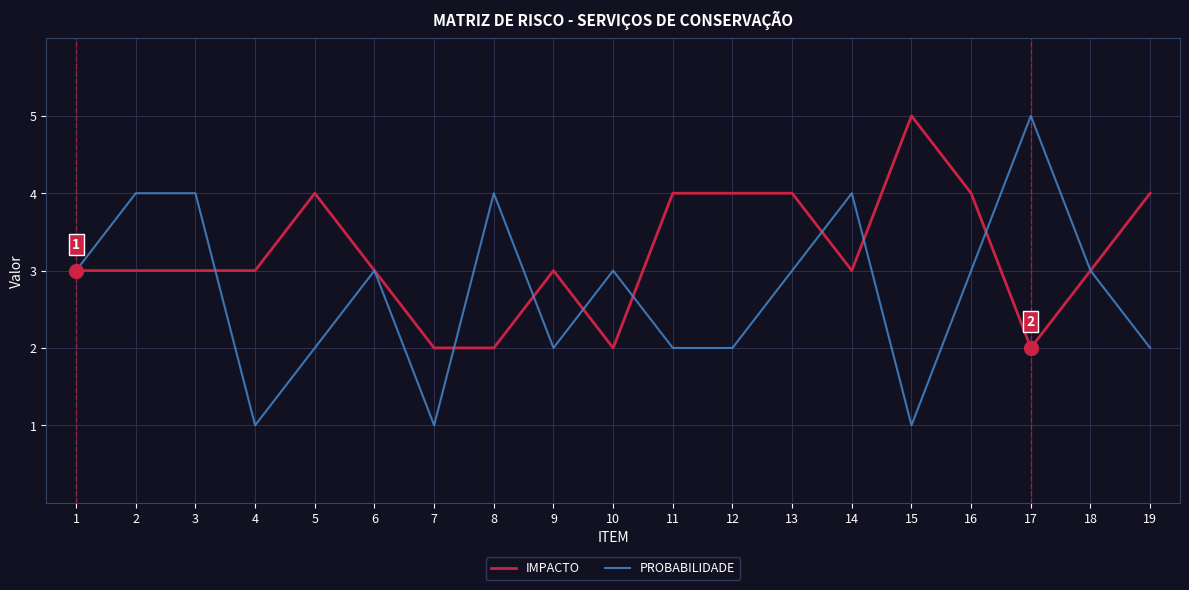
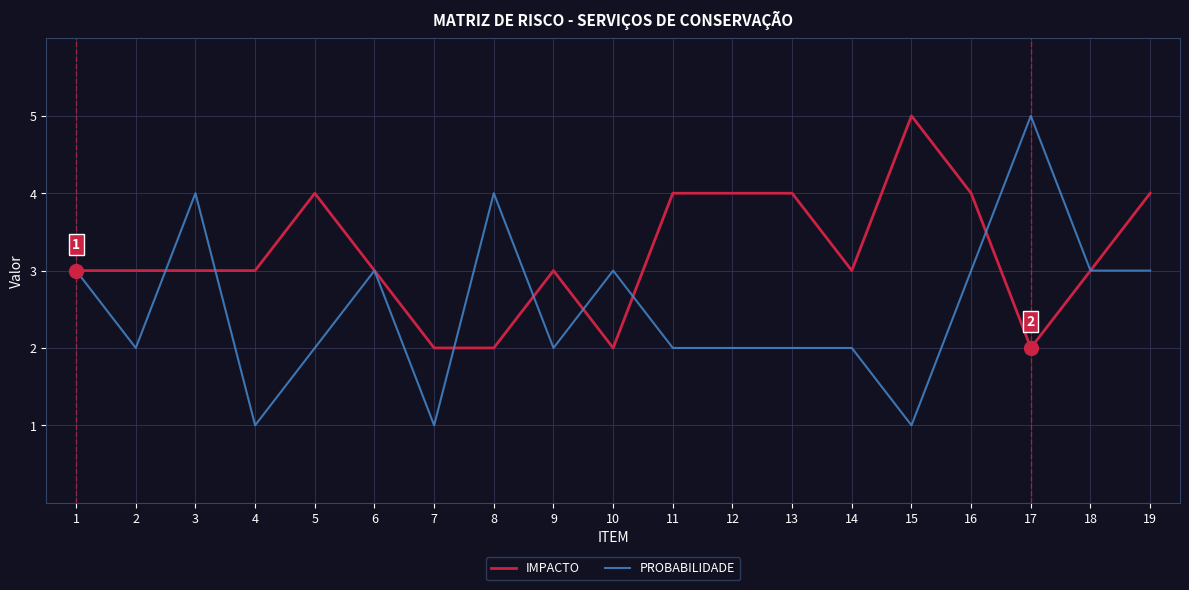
  {
    "PROBABILIDADE": {
-     "2": 4,
+     "2": 2,
      "3": 4,
      "4": 1,
      "5": 2,
      "7": 1,
      "8": 4,
      "9": 2,
      "10": 3,
      "11": 2,
      "12": 2,
-     "13": 3,
-     "14": 4,
+     "13": 2,
+     "14": 2,
      "15": 1,
      "16": 3,
      "17": 5,
-     "19": 2
+     "19": 3
    }
  }
